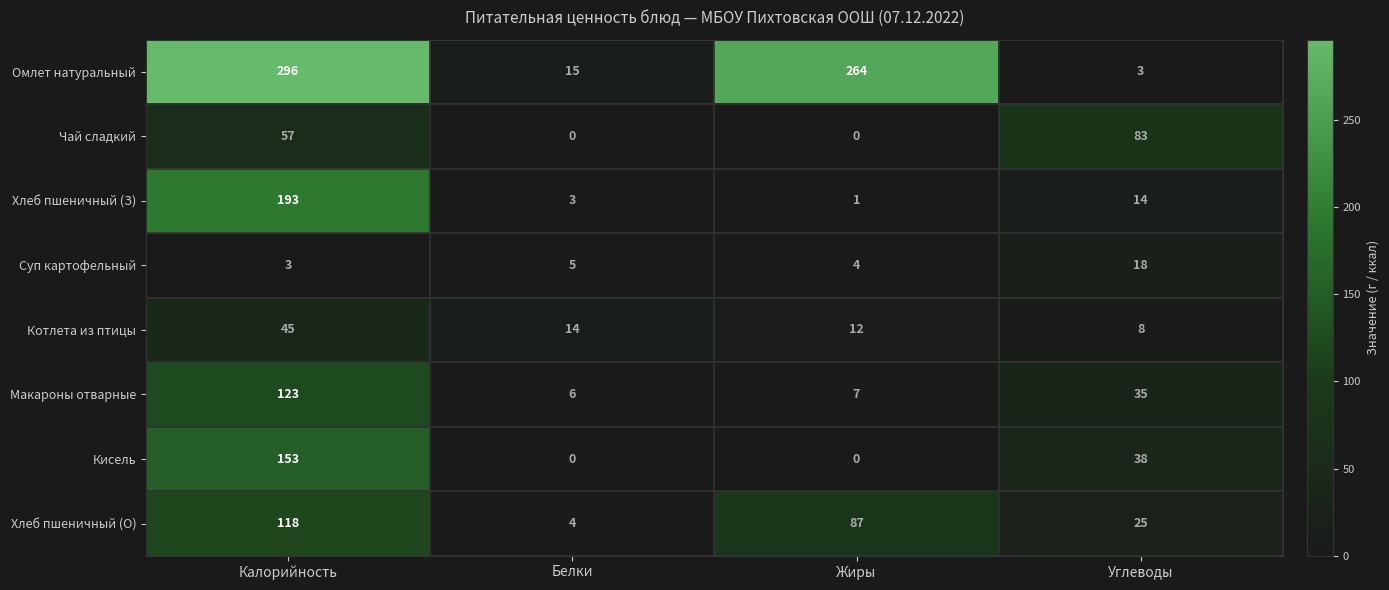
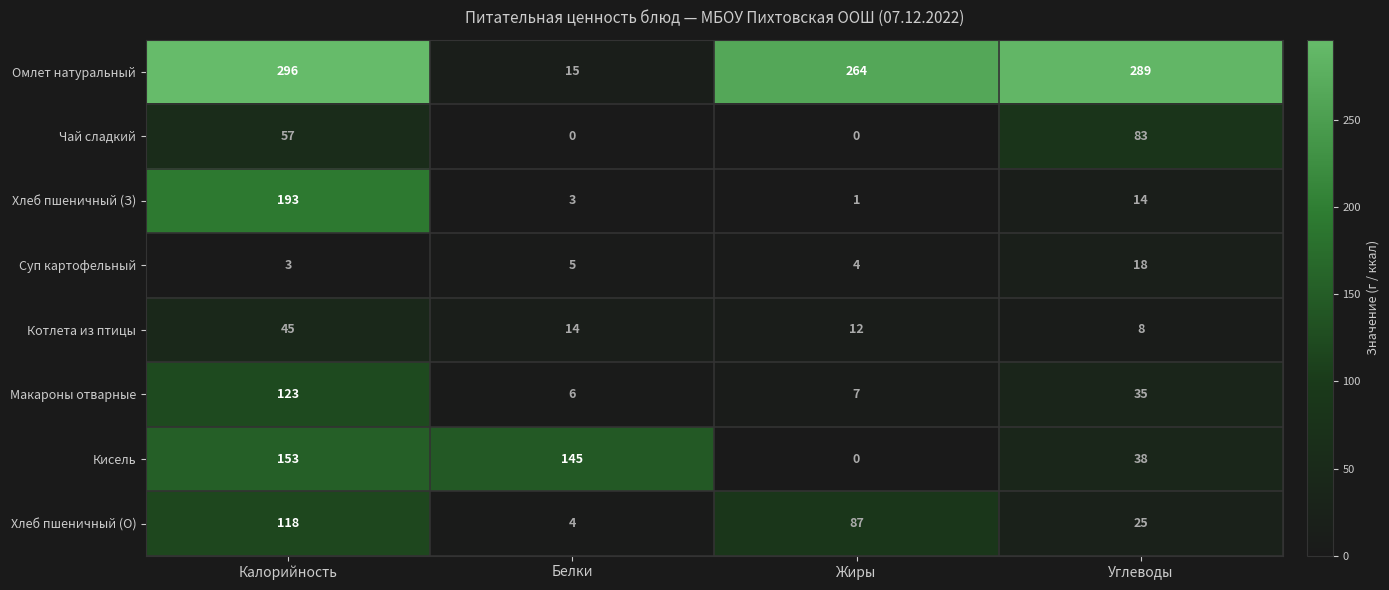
  {
    "Омлет натуральный": {
      "Калорийность": 296,
      "Белки": 15,
      "Жиры": 264,
-     "Углеводы": 3
+     "Углеводы": 289
    },
    "Чай сладкий": {
      "Калорийность": 57,
      "Белки": 0,
      "Жиры": 0,
      "Углеводы": 83
    },
    "Хлеб пшеничный (З)": {
      "Калорийность": 193,
      "Белки": 3,
      "Жиры": 1,
      "Углеводы": 14
    },
    "Суп картофельный": {
      "Калорийность": 3,
      "Белки": 5,
      "Жиры": 4,
      "Углеводы": 18
    },
    "Котлета из птицы": {
      "Калорийность": 45,
      "Белки": 14,
      "Жиры": 12,
      "Углеводы": 8
    },
    "Макароны отварные": {
      "Калорийность": 123,
      "Белки": 6,
      "Жиры": 7,
      "Углеводы": 35
    },
    "Кисель": {
      "Калорийность": 153,
-     "Белки": 0,
+     "Белки": 145,
      "Жиры": 0,
      "Углеводы": 38
    },
    "Хлеб пшеничный (О)": {
      "Калорийность": 118,
      "Белки": 4,
      "Жиры": 87,
      "Углеводы": 25
    }
  }
